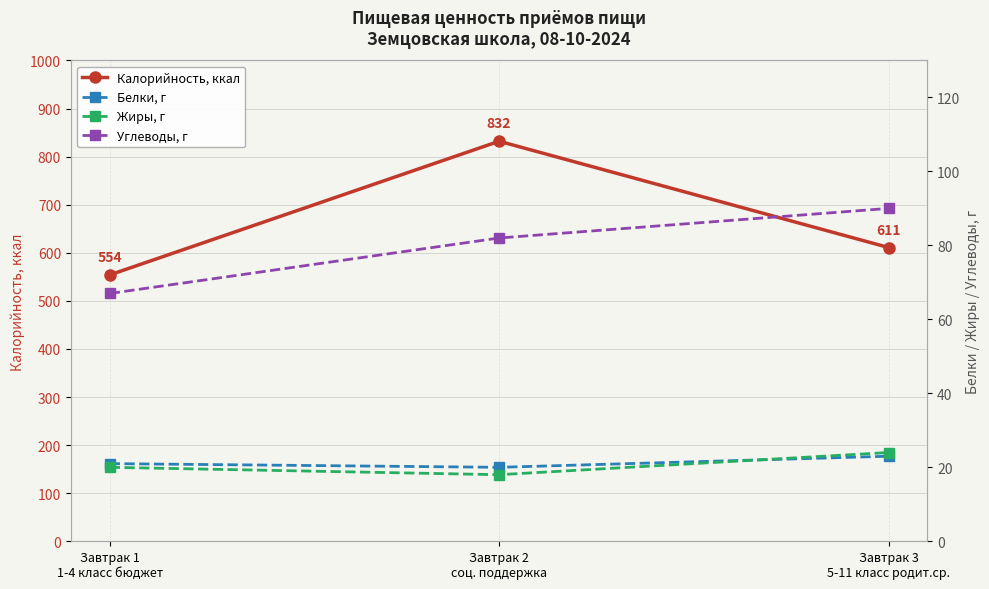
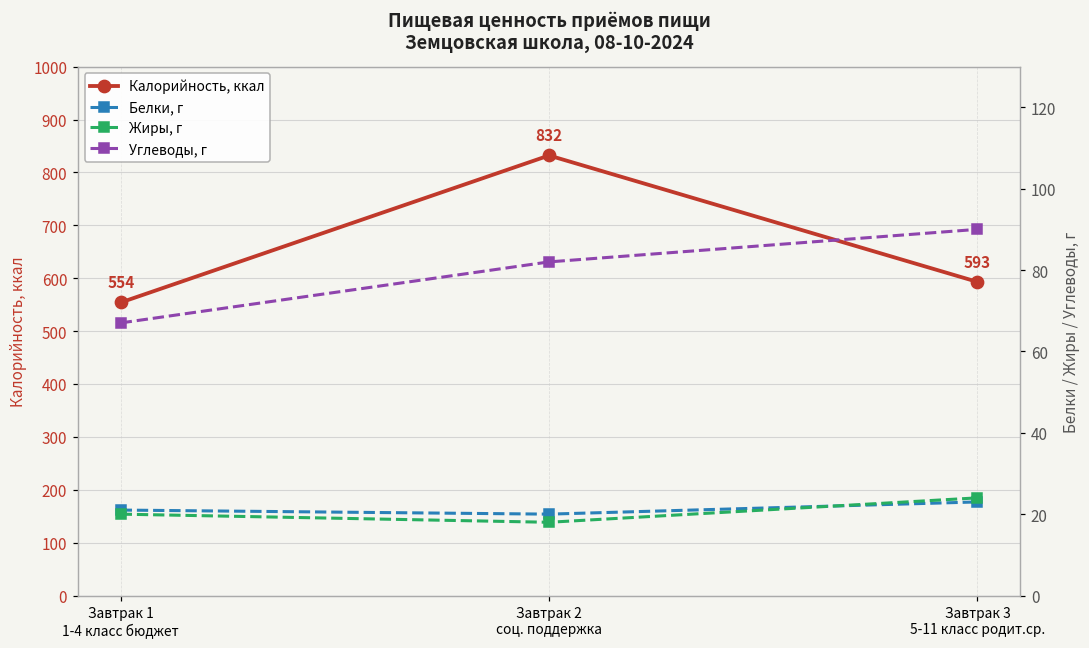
  {
    "Калорийность, ккал": {
      "Завтрак 1 1-4 класс бюджет": 554,
      "Завтрак 2 соц. поддержка": 832,
-     "Завтрак 3 5-11 класс родит.ср.": 611
+     "Завтрак 3 5-11 класс родит.ср.": 593
    }
  }
